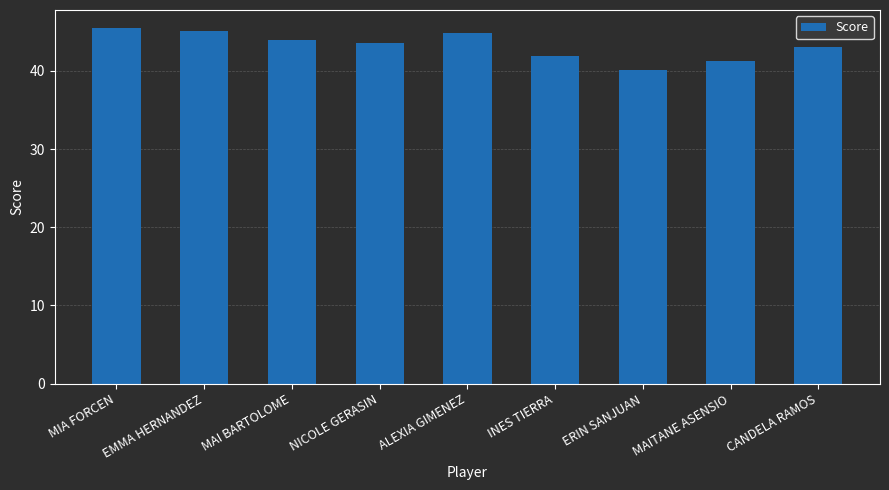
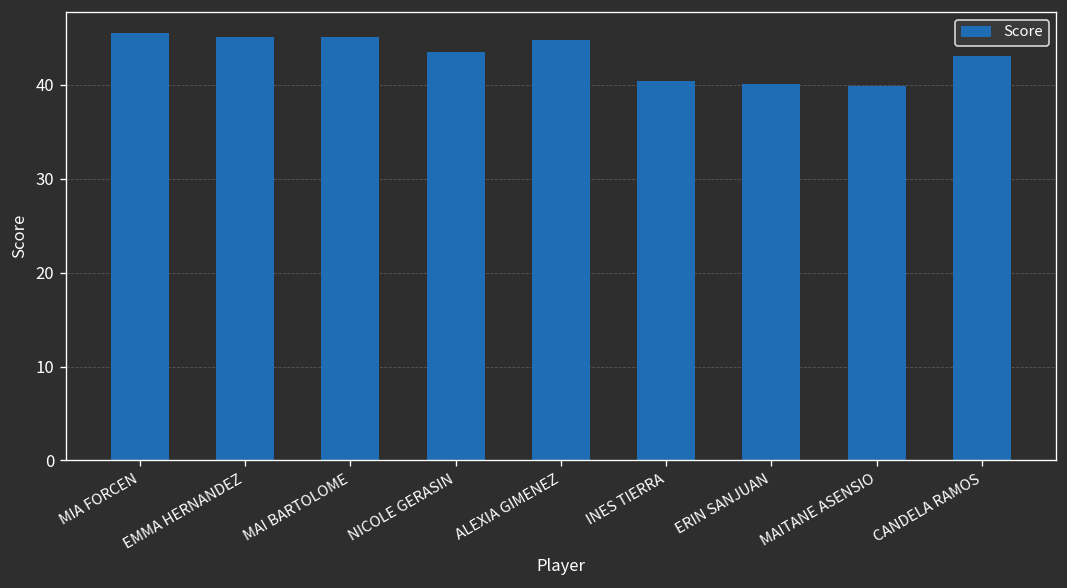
  {
    "MIA FORCEN": 46,
    "EMMA HERNANDEZ": 45,
-   "MAI BARTOLOME": 44,
+   "MAI BARTOLOME": 45,
    "NICOLE GERASIN": 44,
    "ALEXIA GIMENEZ": 45,
-   "INES TIERRA": 42,
+   "INES TIERRA": 40,
    "ERIN SANJUAN": 40,
-   "MAITANE ASENSIO": 41,
+   "MAITANE ASENSIO": 40,
    "CANDELA RAMOS": 43
  }
